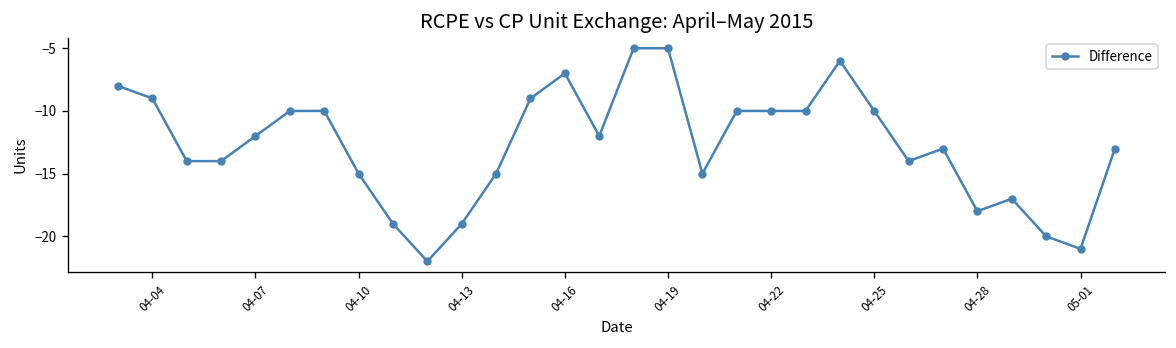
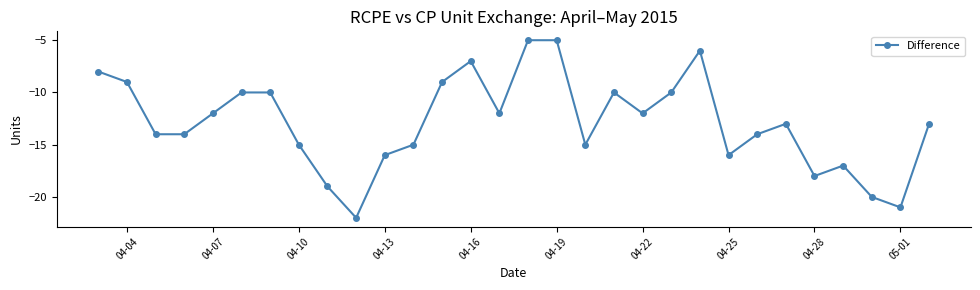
  {
    "04-04": -9,
    "04-07": -12,
    "04-10": -15,
-   "04-13": -19,
+   "04-13": -16,
    "04-16": -7,
    "04-19": -5,
-   "04-22": -10,
-   "04-25": -10,
+   "04-22": -12,
+   "04-25": -16,
    "04-28": -18,
    "05-01": -21
  }
